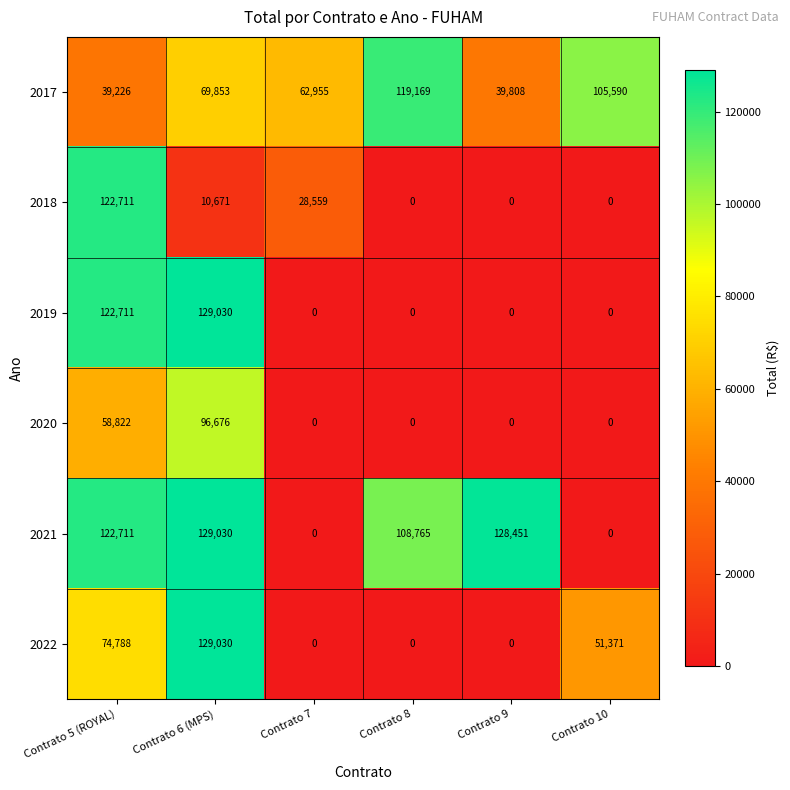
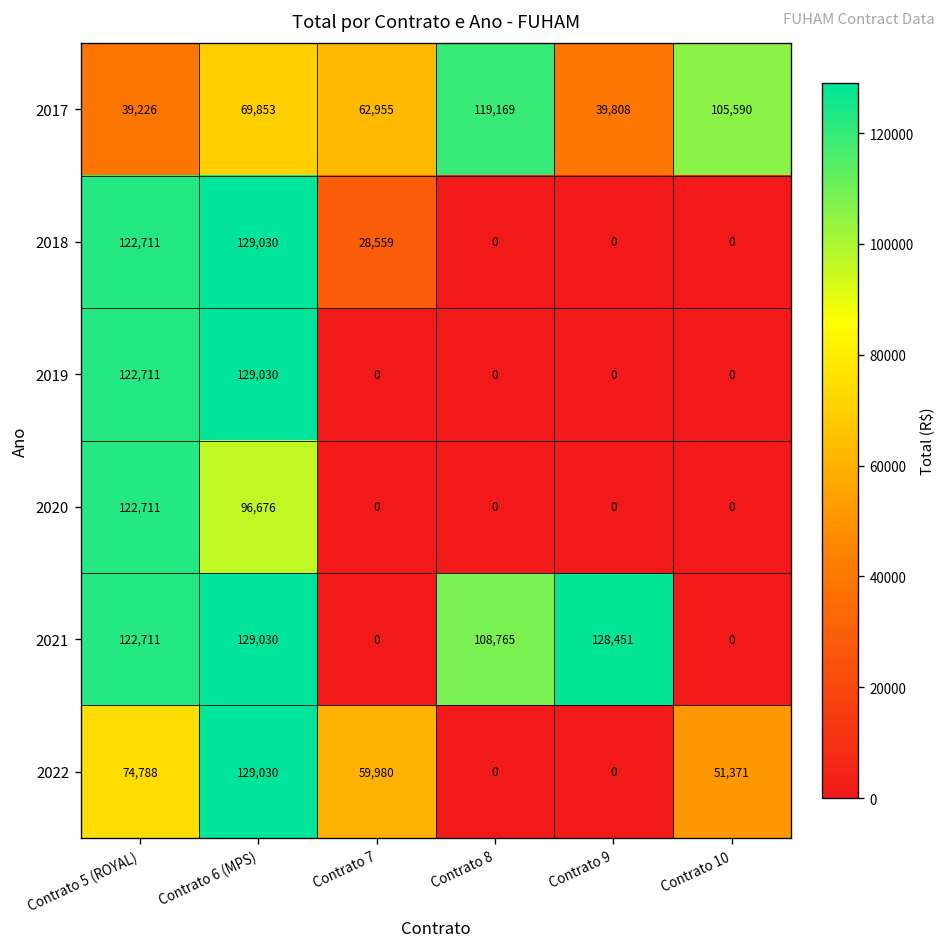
  {
    "2017": {
      "Contrato 5 (ROYAL)": "39,226",
      "Contrato 6 (MPS)": "69,853",
      "Contrato 7": "62,955",
      "Contrato 8": "119,169",
      "Contrato 9": "39,808",
      "Contrato 10": "105,590"
    },
    "2018": {
      "Contrato 5 (ROYAL)": "122,711",
-     "Contrato 6 (MPS)": "10,671",
+     "Contrato 6 (MPS)": "129,030",
      "Contrato 7": "28,559",
      "Contrato 8": "0",
      "Contrato 9": "0",
      "Contrato 10": "0"
    },
    "2019": {
      "Contrato 5 (ROYAL)": "122,711",
      "Contrato 6 (MPS)": "129,030",
      "Contrato 7": "0",
      "Contrato 8": "0",
      "Contrato 9": "0",
      "Contrato 10": "0"
    },
    "2020": {
-     "Contrato 5 (ROYAL)": "58,822",
+     "Contrato 5 (ROYAL)": "122,711",
      "Contrato 6 (MPS)": "96,676",
      "Contrato 7": "0",
      "Contrato 8": "0",
      "Contrato 9": "0",
      "Contrato 10": "0"
    },
    "2021": {
      "Contrato 5 (ROYAL)": "122,711",
      "Contrato 6 (MPS)": "129,030",
      "Contrato 7": "0",
      "Contrato 8": "108,765",
      "Contrato 9": "128,451",
      "Contrato 10": "0"
    },
    "2022": {
      "Contrato 5 (ROYAL)": "74,788",
      "Contrato 6 (MPS)": "129,030",
-     "Contrato 7": "0",
+     "Contrato 7": "59,980",
      "Contrato 8": "0",
      "Contrato 9": "0",
      "Contrato 10": "51,371"
    }
  }
